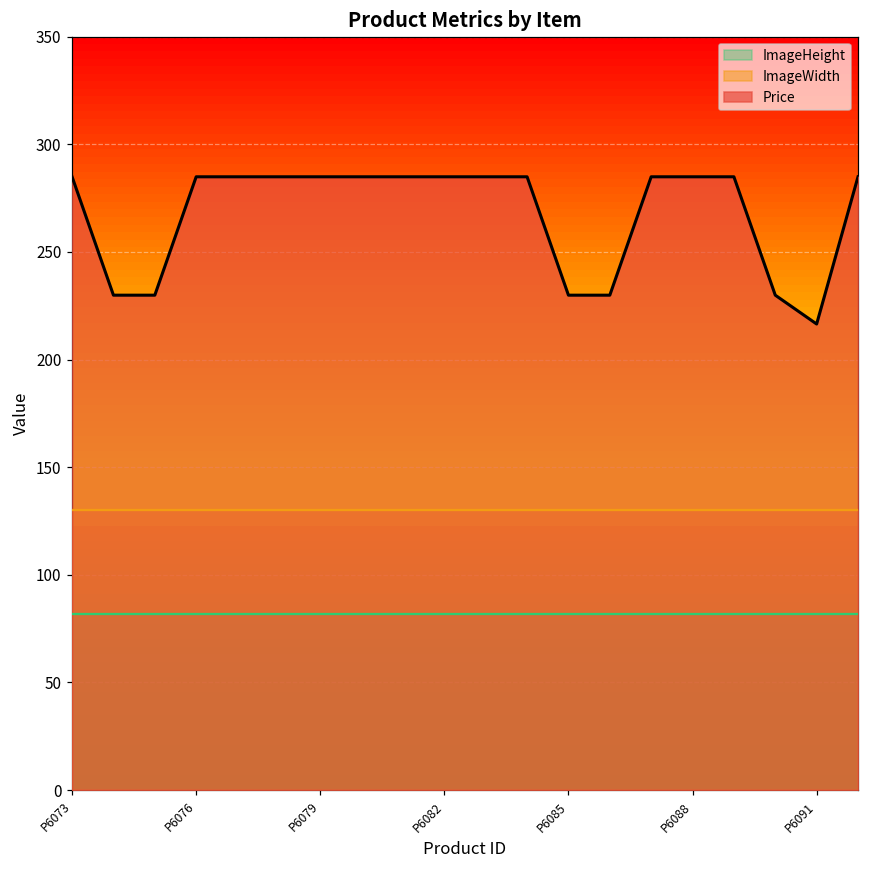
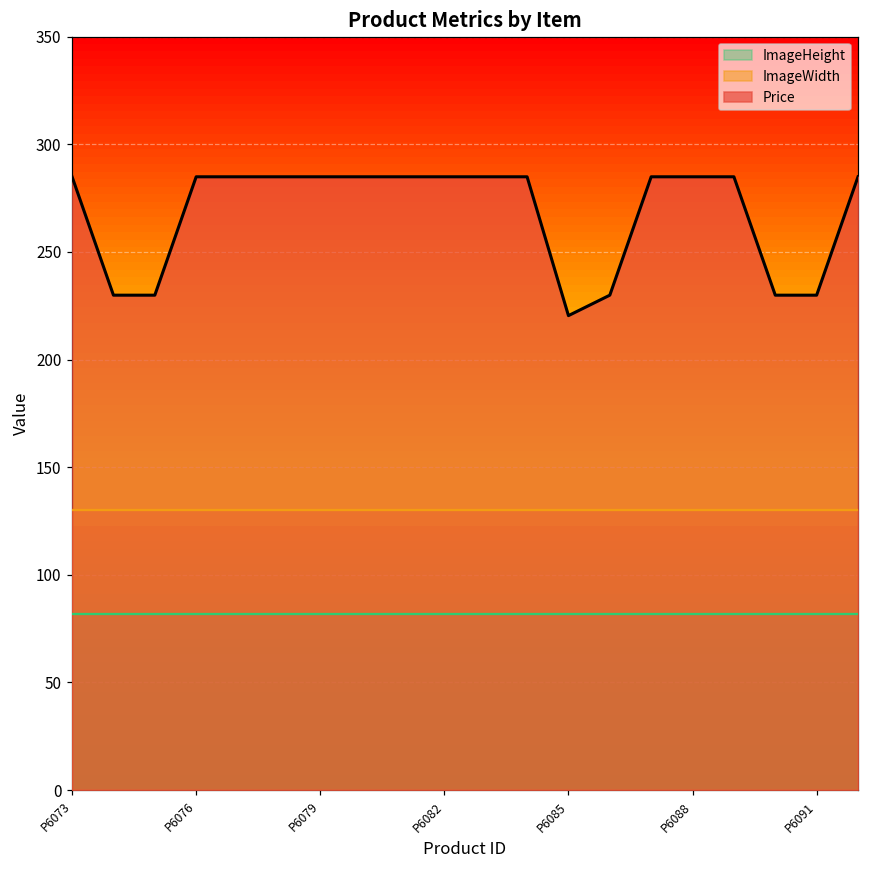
  {
    "ImageHeight": {
      "P6073": 82,
      "P6076": 82,
      "P6079": 82,
      "P6082": 82,
      "P6085": 82,
      "P6088": 82,
      "P6091": 82
    },
    "ImageWidth": {
      "P6073": 130,
      "P6076": 130,
      "P6079": 130,
      "P6082": 130,
      "P6085": 130,
      "P6088": 130,
      "P6091": 130
    },
    "Price": {
      "P6073": 285,
      "P6076": 285,
      "P6079": 285,
      "P6082": 285,
-     "P6085": 230,
+     "P6085": 220,
      "P6088": 285,
-     "P6091": 217
+     "P6091": 230
    }
  }
